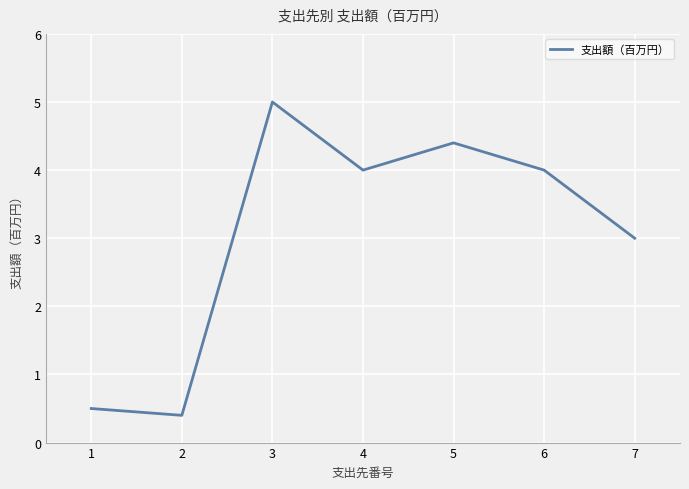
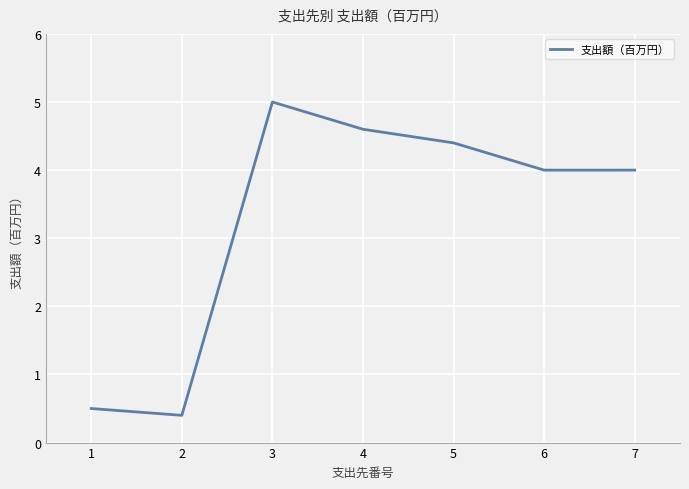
  {
    "1": 0.5,
    "2": 0.4,
    "3": 5.0,
-   "4": 4.0,
+   "4": 4.6,
    "5": 4.4,
    "6": 4.0,
-   "7": 3
+   "7": 4
  }
